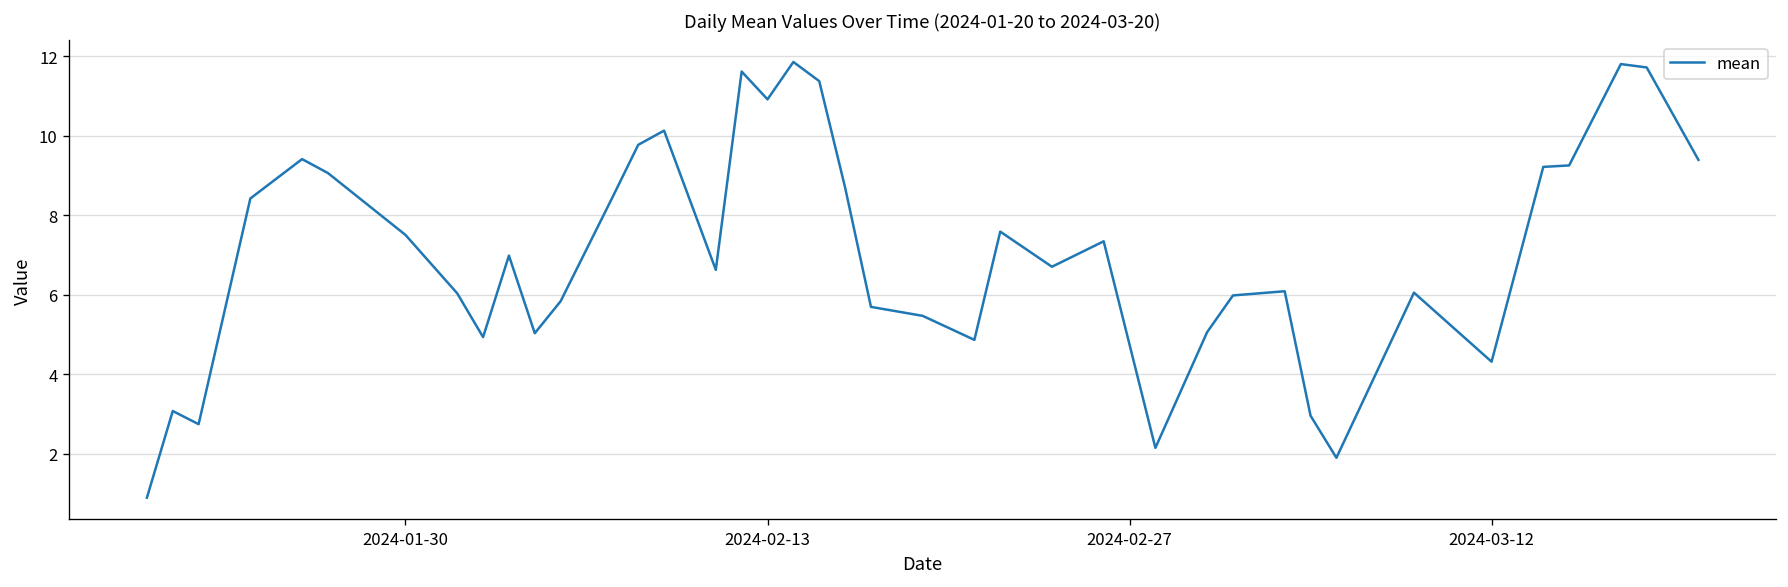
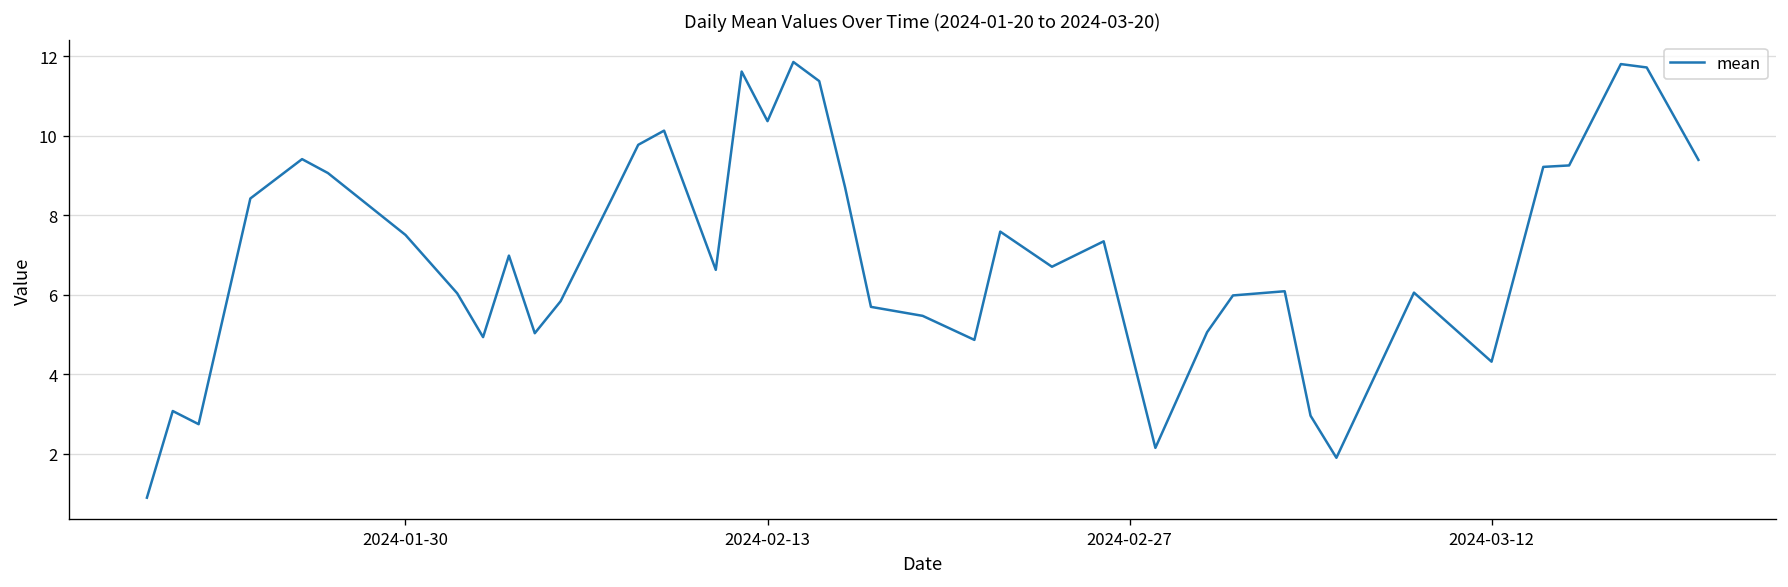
  {
    "2024-01-30": 7.5,
-   "2024-02-13": 10.9,
+   "2024-02-13": 10.4,
    "2024-03-12": 4.3
  }
